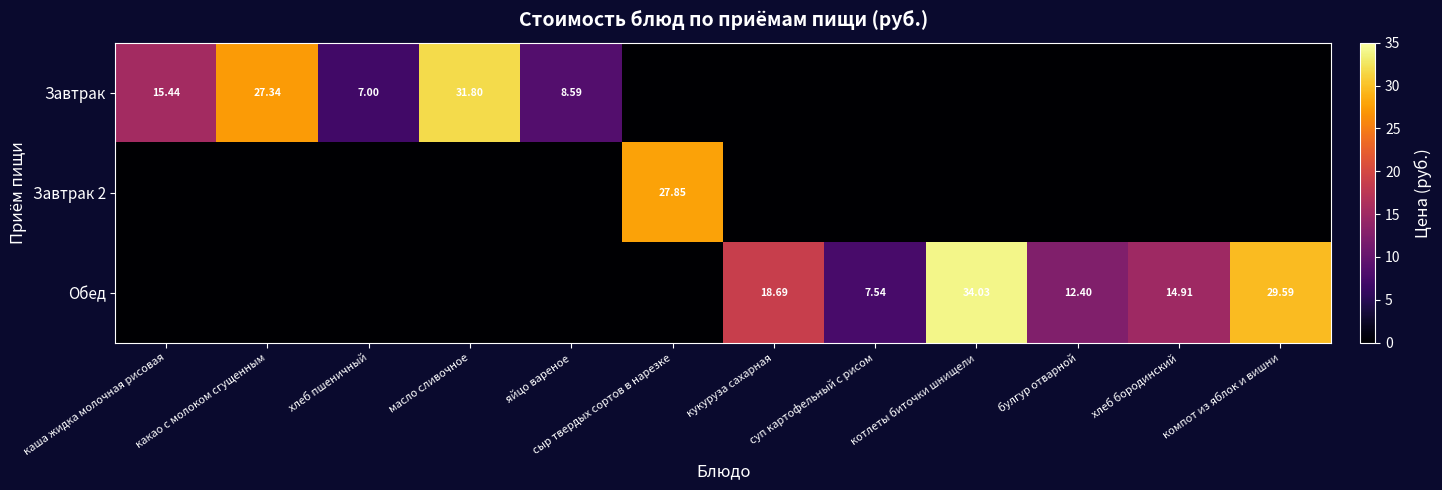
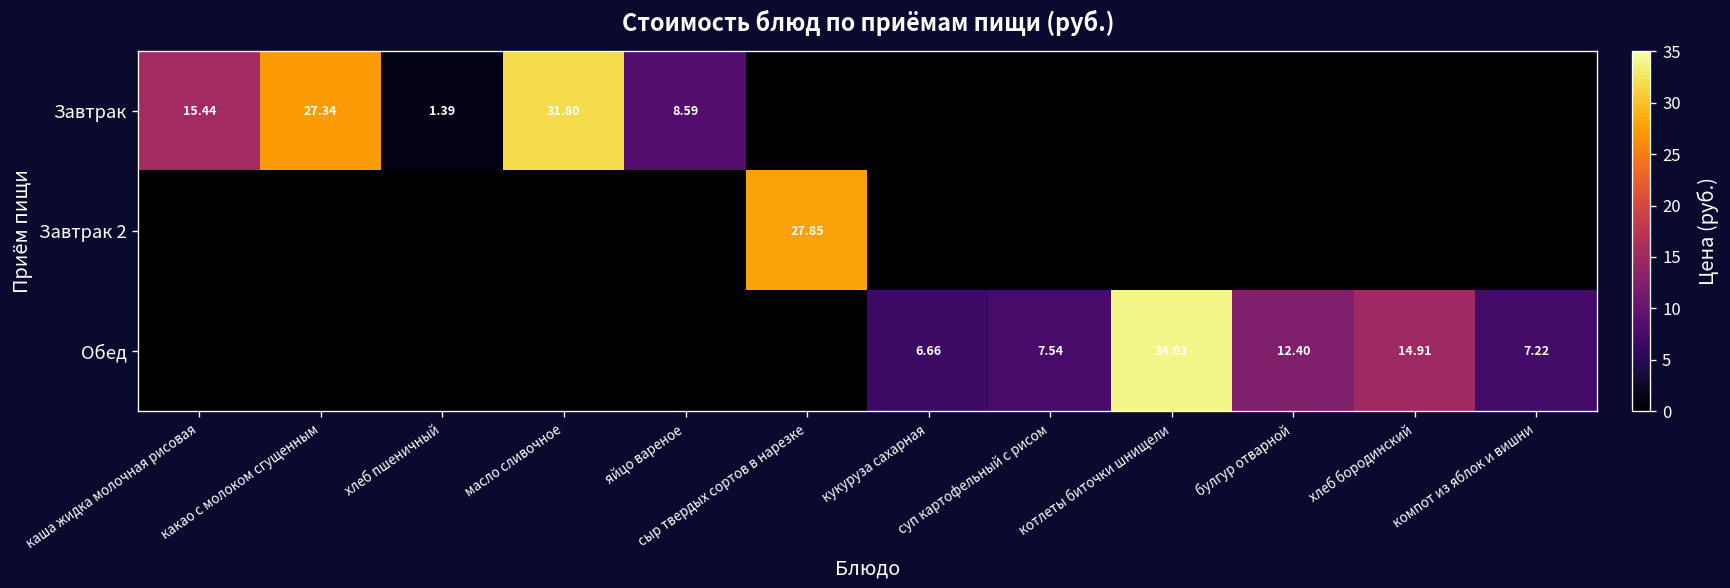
  {
    "Завтрак": {
      "каша жидка молочная рисовая": 15.44,
      "какао с молоком сгущенным": 27.34,
-     "хлеб пшеничный": 7.00,
+     "хлеб пшеничный": 1.39,
      "масло сливочное": 31.80,
      "яйцо вареное": 8.59
    },
    "Завтрак 2": {
      "сыр твердых сортов в нарезке": 27.85
    },
    "Обед": {
-     "кукуруза сахарная": 18.69,
+     "кукуруза сахарная": 6.66,
      "суп картофельный с рисом": 7.54,
      "котлеты биточки шнищели": 34.03,
      "булгур отварной": 12.40,
      "хлеб бородинский": 14.91,
-     "компот из яблок и вишни": 29.59
+     "компот из яблок и вишни": 7.22
    }
  }
